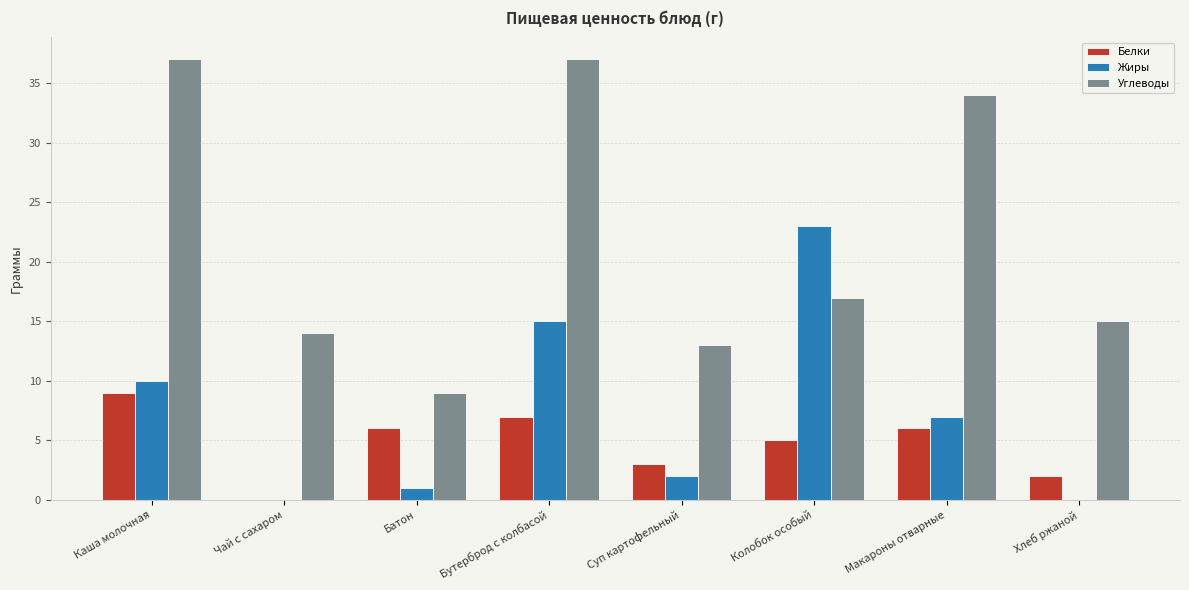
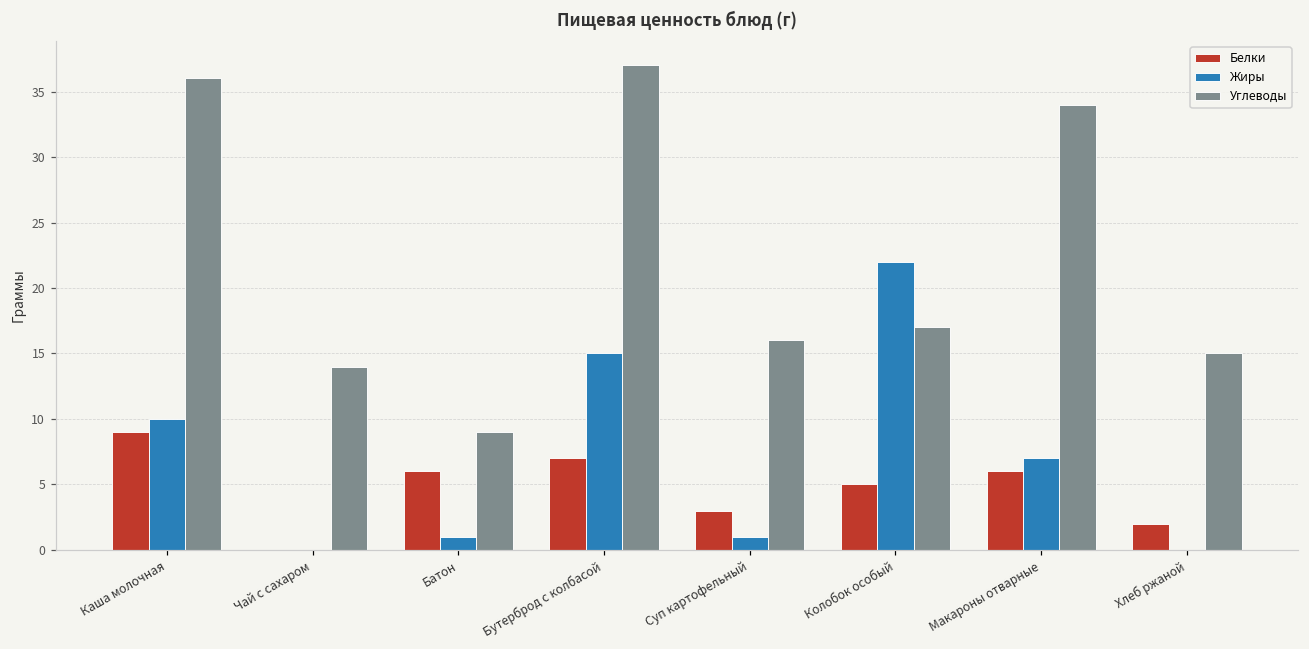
  {
    "Белки": {
      "Каша молочная": 9,
      "Чай с сахаром": 0,
      "Батон": 6,
      "Бутерброд с колбасой": 7,
      "Суп картофельный": 3,
      "Колобок особый": 5,
      "Макароны отварные": 6,
      "Хлеб ржаной": 2
    },
    "Жиры": {
      "Каша молочная": 10,
      "Чай с сахаром": 0,
      "Батон": 1,
      "Бутерброд с колбасой": 15,
-     "Суп картофельный": 2,
-     "Колобок особый": 23,
+     "Суп картофельный": 1,
+     "Колобок особый": 22,
      "Макароны отварные": 7,
      "Хлеб ржаной": 0
    },
    "Углеводы": {
-     "Каша молочная": 37,
+     "Каша молочная": 36,
      "Чай с сахаром": 14,
      "Батон": 9,
      "Бутерброд с колбасой": 37,
-     "Суп картофельный": 13,
+     "Суп картофельный": 16,
      "Колобок особый": 17,
      "Макароны отварные": 34,
      "Хлеб ржаной": 15
    }
  }
